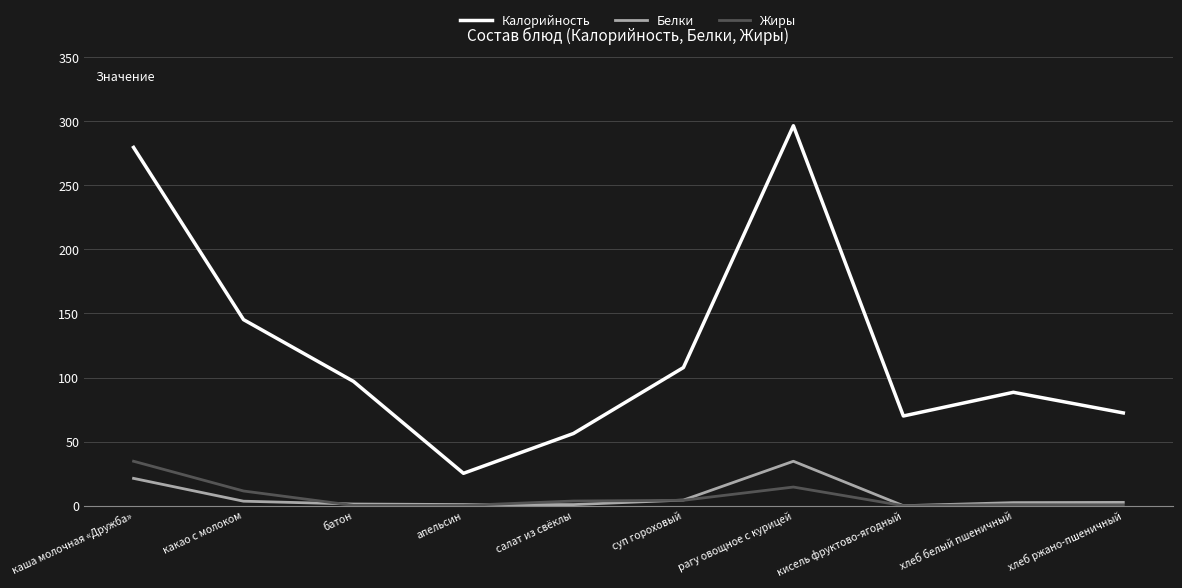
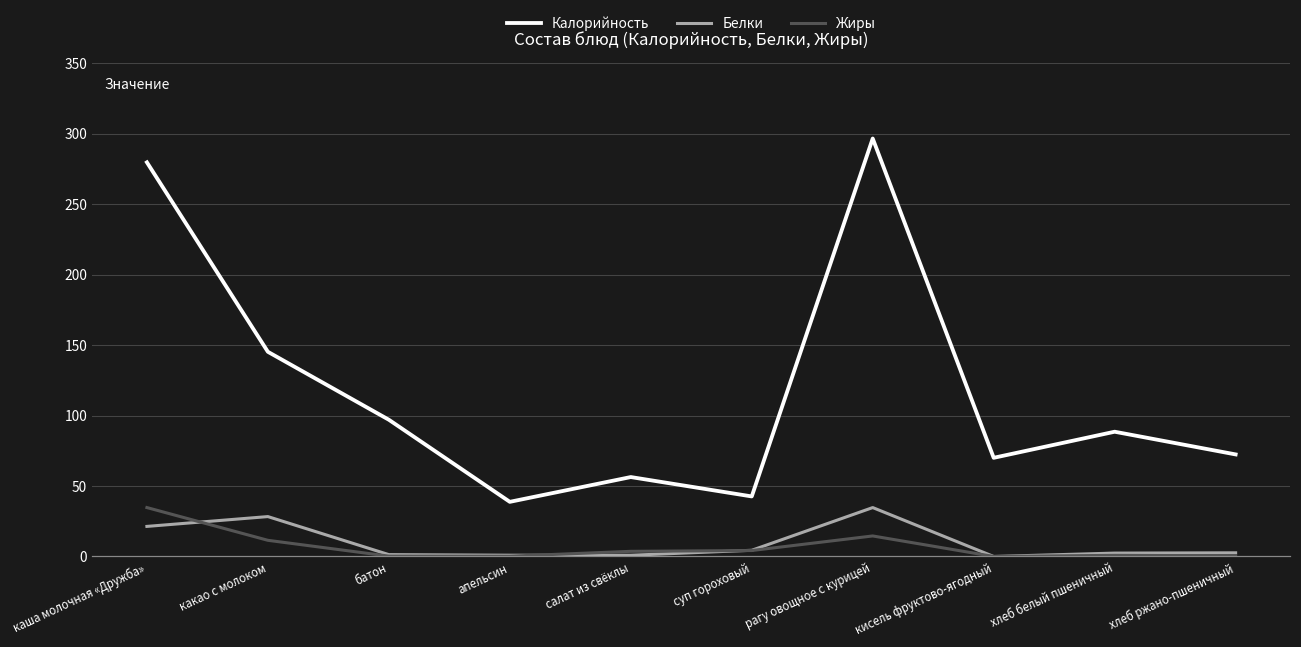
  {
    "Калорийность": {
      "каша молочная «Дружба»": 280,
      "какао с молоком": 145,
      "батон": 97,
-     "апельсин": 25,
+     "апельсин": 39,
      "салат из свёклы": 56,
-     "суп гороховый": 108,
+     "суп гороховый": 43,
      "рагу овощное с курицей": 297,
      "кисель фруктово-ягодный": 70,
      "хлеб белый пшеничный": 89,
      "хлеб ржано-пшеничный": 72
    },
    "Белки": {
      "каша молочная «Дружба»": 21,
-     "какао с молоком": 4,
+     "какао с молоком": 28,
      "салат из свёклы": 1,
      "рагу овощное с курицей": 35,
      "хлеб ржано-пшеничный": 3
    },
    "Жиры": {
      "каша молочная «Дружба»": 35,
      "какао с молоком": 11,
      "салат из свёклы": 4,
      "рагу овощное с курицей": 15,
      "хлеб ржано-пшеничный": 0
    }
  }
